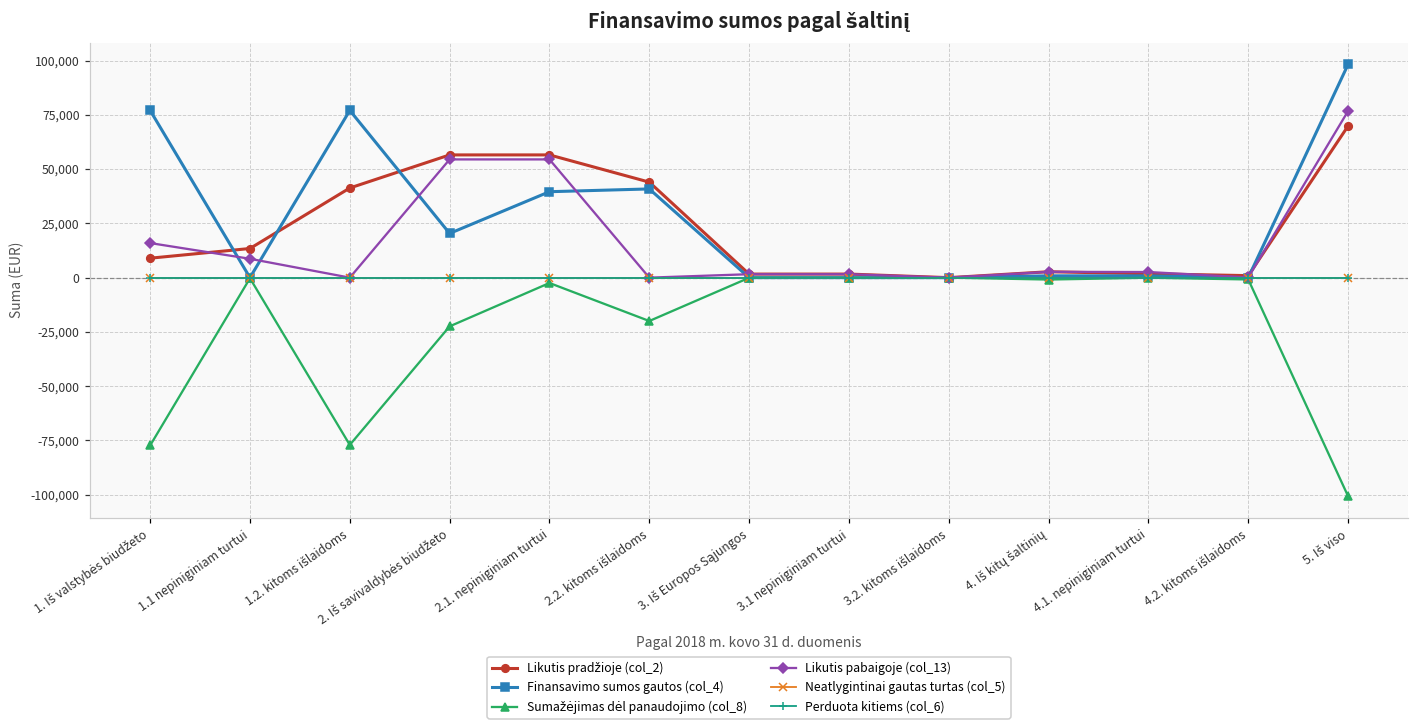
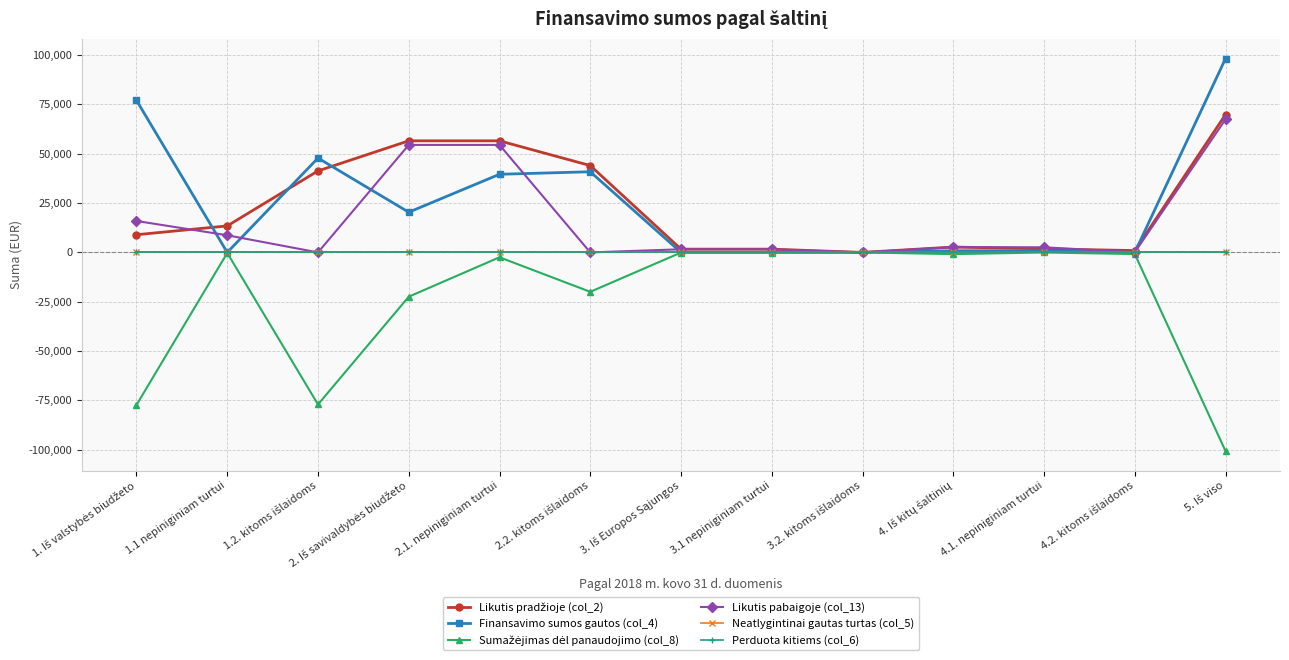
  {
    "Likutis pradžioje (col_2)": {
      "1. Iš valstybės biudžeto": "9,000",
      "1.1 nepiniginiam turtui": "13,000",
      "1.2. kitoms išlaidoms": "41,000",
      "2. Iš savivaldybės biudžeto": "57,000",
      "2.1. nepiniginiam turtui": "57,000",
      "2.2. kitoms išlaidoms": "44,000",
      "5. Iš viso": "70,000"
    },
    "Finansavimo sumos gautos (col_4)": {
      "1. Iš valstybės biudžeto": "77,000",
-     "1.2. kitoms išlaidoms": "77,000",
+     "1.2. kitoms išlaidoms": "48,000",
      "2. Iš savivaldybės biudžeto": "20,000",
      "2.1. nepiniginiam turtui": "40,000",
      "2.2. kitoms išlaidoms": "41,000",
      "5. Iš viso": "98,000"
    },
    "Likutis pabaigoje (col_13)": {
      "1. Iš valstybės biudžeto": "16,000",
      "1.1 nepiniginiam turtui": "9,000",
      "2. Iš savivaldybės biudžeto": "54,000",
      "2.1. nepiniginiam turtui": "54,000",
-     "5. Iš viso": "77,000"
+     "5. Iš viso": "67,000"
    }
  }
